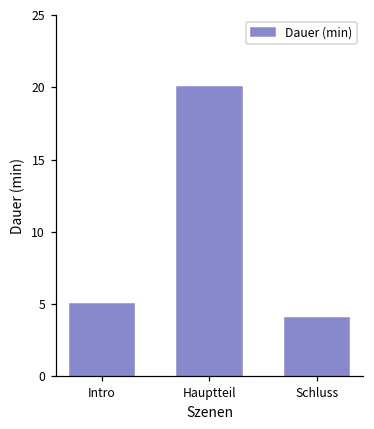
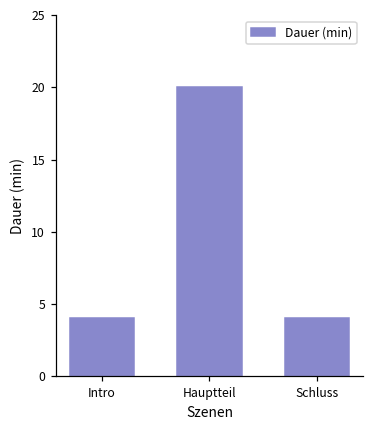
  {
-   "Intro": 5,
+   "Intro": 4,
    "Hauptteil": 20,
    "Schluss": 4
  }
